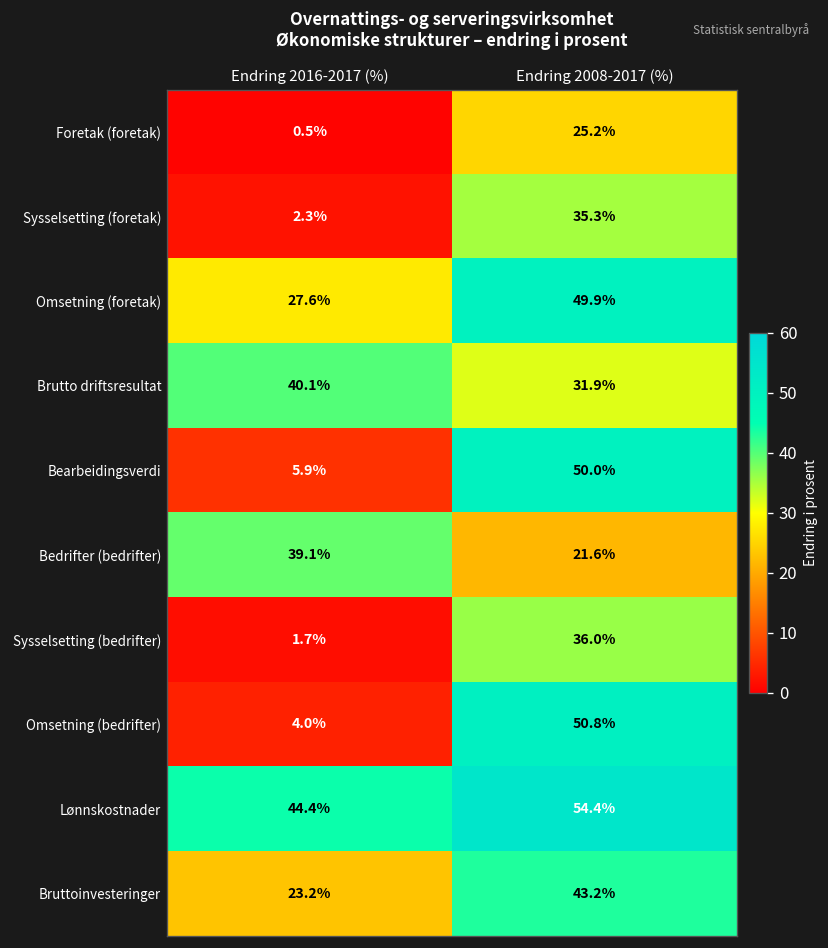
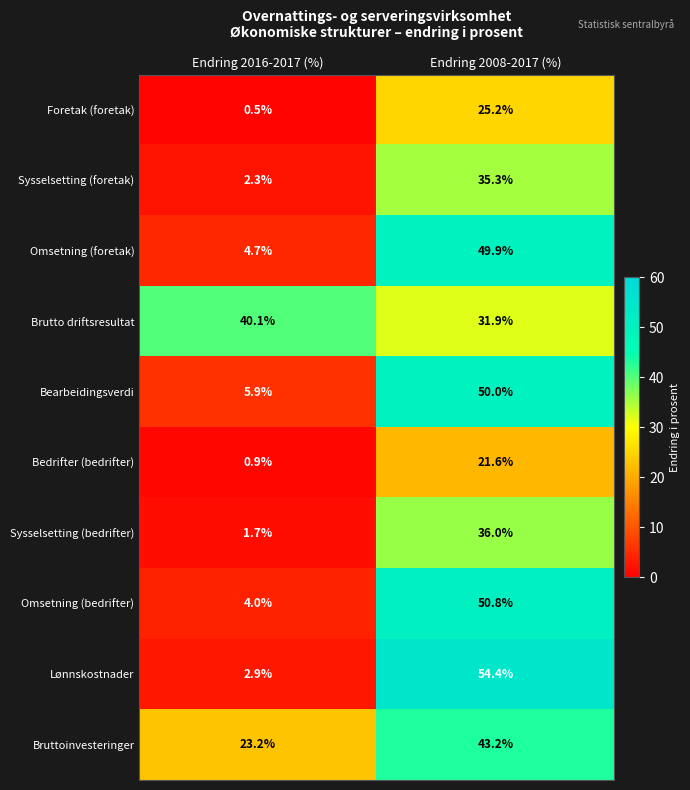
  {
    "Foretak (foretak)": {
      "Endring 2016-2017 (%)": "0.5%",
      "Endring 2008-2017 (%)": "25.2%"
    },
    "Sysselsetting (foretak)": {
      "Endring 2016-2017 (%)": "2.3%",
      "Endring 2008-2017 (%)": "35.3%"
    },
    "Omsetning (foretak)": {
-     "Endring 2016-2017 (%)": "27.6%",
+     "Endring 2016-2017 (%)": "4.7%",
      "Endring 2008-2017 (%)": "49.9%"
    },
    "Brutto driftsresultat": {
      "Endring 2016-2017 (%)": "40.1%",
      "Endring 2008-2017 (%)": "31.9%"
    },
    "Bearbeidingsverdi": {
      "Endring 2016-2017 (%)": "5.9%",
      "Endring 2008-2017 (%)": "50.0%"
    },
    "Bedrifter (bedrifter)": {
-     "Endring 2016-2017 (%)": "39.1%",
+     "Endring 2016-2017 (%)": "0.9%",
      "Endring 2008-2017 (%)": "21.6%"
    },
    "Sysselsetting (bedrifter)": {
      "Endring 2016-2017 (%)": "1.7%",
      "Endring 2008-2017 (%)": "36.0%"
    },
    "Omsetning (bedrifter)": {
      "Endring 2016-2017 (%)": "4.0%",
      "Endring 2008-2017 (%)": "50.8%"
    },
    "Lønnskostnader": {
-     "Endring 2016-2017 (%)": "44.4%",
+     "Endring 2016-2017 (%)": "2.9%",
      "Endring 2008-2017 (%)": "54.4%"
    },
    "Bruttoinvesteringer": {
      "Endring 2016-2017 (%)": "23.2%",
      "Endring 2008-2017 (%)": "43.2%"
    }
  }
